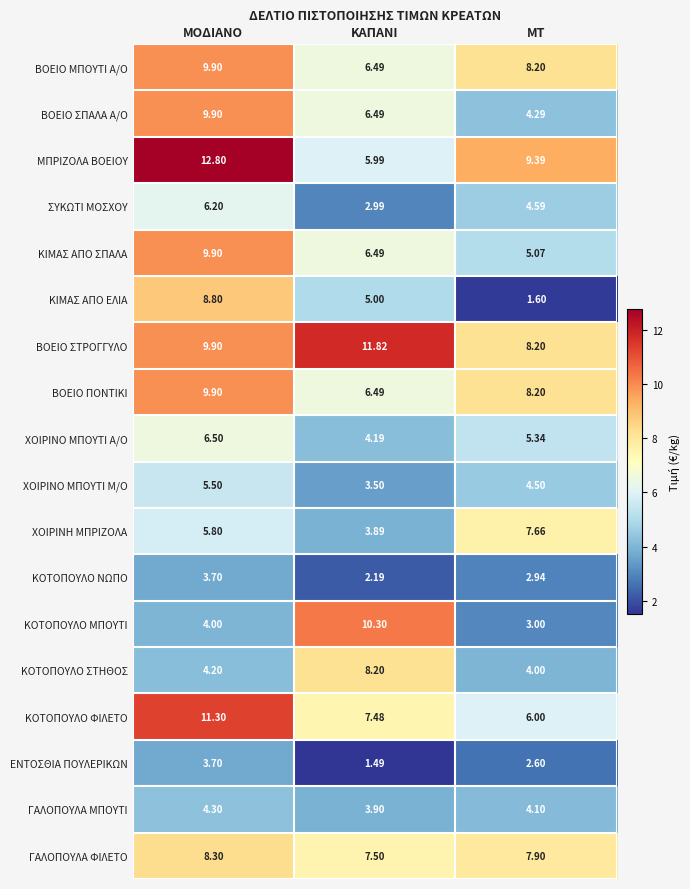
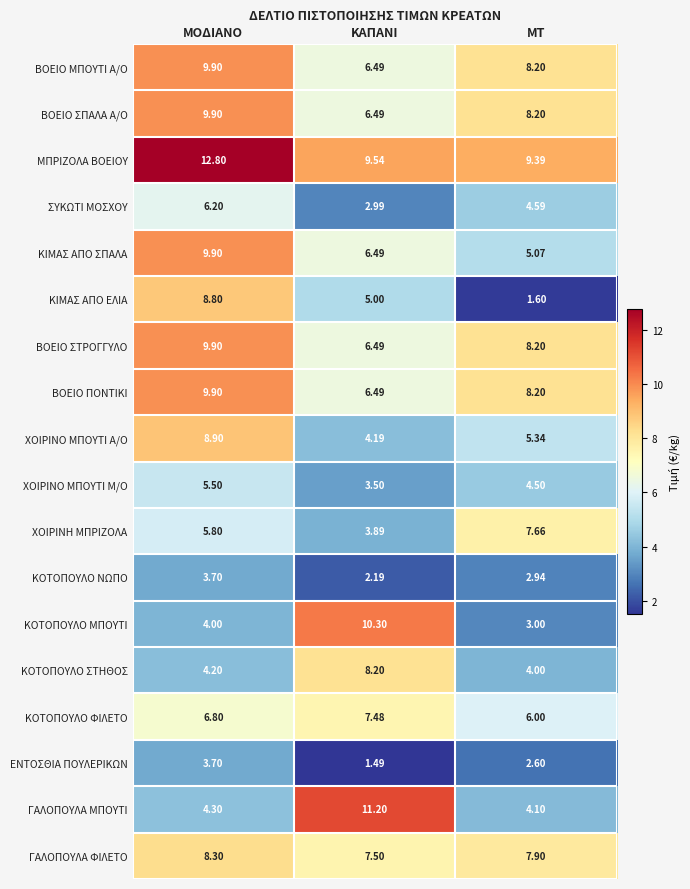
  {
    "ΒΟΕΙΟ ΜΠΟΥΤΙ Α/Ο": {
      "ΜΟΔΙΑΝΟ": 9.90,
      "ΚΑΠΑΝΙ": 6.49,
      "ΜΤ": 8.20
    },
    "ΒΟΕΙΟ ΣΠΑΛΑ Α/Ο": {
      "ΜΟΔΙΑΝΟ": 9.90,
      "ΚΑΠΑΝΙ": 6.49,
-     "ΜΤ": 4.29
+     "ΜΤ": 8.20
    },
    "ΜΠΡΙΖΟΛΑ ΒΟΕΙΟΥ": {
      "ΜΟΔΙΑΝΟ": 12.80,
-     "ΚΑΠΑΝΙ": 5.99,
+     "ΚΑΠΑΝΙ": 9.54,
      "ΜΤ": 9.39
    },
    "ΣΥΚΩΤΙ ΜΟΣΧΟΥ": {
      "ΜΟΔΙΑΝΟ": 6.20,
      "ΚΑΠΑΝΙ": 2.99,
      "ΜΤ": 4.59
    },
    "ΚΙΜΑΣ ΑΠΟ ΣΠΑΛΑ": {
      "ΜΟΔΙΑΝΟ": 9.90,
      "ΚΑΠΑΝΙ": 6.49,
      "ΜΤ": 5.07
    },
    "ΚΙΜΑΣ ΑΠΟ ΕΛΙΑ": {
      "ΜΟΔΙΑΝΟ": 8.80,
      "ΚΑΠΑΝΙ": 5.00,
      "ΜΤ": 1.60
    },
    "ΒΟΕΙΟ ΣΤΡΟΓΓΥΛΟ": {
      "ΜΟΔΙΑΝΟ": 9.90,
-     "ΚΑΠΑΝΙ": 11.82,
+     "ΚΑΠΑΝΙ": 6.49,
      "ΜΤ": 8.20
    },
    "ΒΟΕΙΟ ΠΟΝΤΙΚΙ": {
      "ΜΟΔΙΑΝΟ": 9.90,
      "ΚΑΠΑΝΙ": 6.49,
      "ΜΤ": 8.20
    },
    "ΧΟΙΡΙΝΟ ΜΠΟΥΤΙ Α/Ο": {
-     "ΜΟΔΙΑΝΟ": 6.50,
+     "ΜΟΔΙΑΝΟ": 8.90,
      "ΚΑΠΑΝΙ": 4.19,
      "ΜΤ": 5.34
    },
    "ΧΟΙΡΙΝΟ ΜΠΟΥΤΙ Μ/Ο": {
      "ΜΟΔΙΑΝΟ": 5.50,
      "ΚΑΠΑΝΙ": 3.50,
      "ΜΤ": 4.50
    },
    "ΧΟΙΡΙΝΗ ΜΠΡΙΖΟΛΑ": {
      "ΜΟΔΙΑΝΟ": 5.80,
      "ΚΑΠΑΝΙ": 3.89,
      "ΜΤ": 7.66
    },
    "ΚΟΤΟΠΟΥΛΟ ΝΩΠΟ": {
      "ΜΟΔΙΑΝΟ": 3.70,
      "ΚΑΠΑΝΙ": 2.19,
      "ΜΤ": 2.94
    },
    "ΚΟΤΟΠΟΥΛΟ ΜΠΟΥΤΙ": {
      "ΜΟΔΙΑΝΟ": 4.00,
      "ΚΑΠΑΝΙ": 10.30,
      "ΜΤ": 3.00
    },
    "ΚΟΤΟΠΟΥΛΟ ΣΤΗΘΟΣ": {
      "ΜΟΔΙΑΝΟ": 4.20,
      "ΚΑΠΑΝΙ": 8.20,
      "ΜΤ": 4.00
    },
    "ΚΟΤΟΠΟΥΛΟ ΦΙΛΕΤΟ": {
-     "ΜΟΔΙΑΝΟ": 11.30,
+     "ΜΟΔΙΑΝΟ": 6.80,
      "ΚΑΠΑΝΙ": 7.48,
      "ΜΤ": 6.00
    },
    "ΕΝΤΟΣΘΙΑ ΠΟΥΛΕΡΙΚΩΝ": {
      "ΜΟΔΙΑΝΟ": 3.70,
      "ΚΑΠΑΝΙ": 1.49,
      "ΜΤ": 2.60
    },
    "ΓΑΛΟΠΟΥΛΑ ΜΠΟΥΤΙ": {
      "ΜΟΔΙΑΝΟ": 4.30,
-     "ΚΑΠΑΝΙ": 3.90,
+     "ΚΑΠΑΝΙ": 11.20,
      "ΜΤ": 4.10
    },
    "ΓΑΛΟΠΟΥΛΑ ΦΙΛΕΤΟ": {
      "ΜΟΔΙΑΝΟ": 8.30,
      "ΚΑΠΑΝΙ": 7.50,
      "ΜΤ": 7.90
    }
  }
